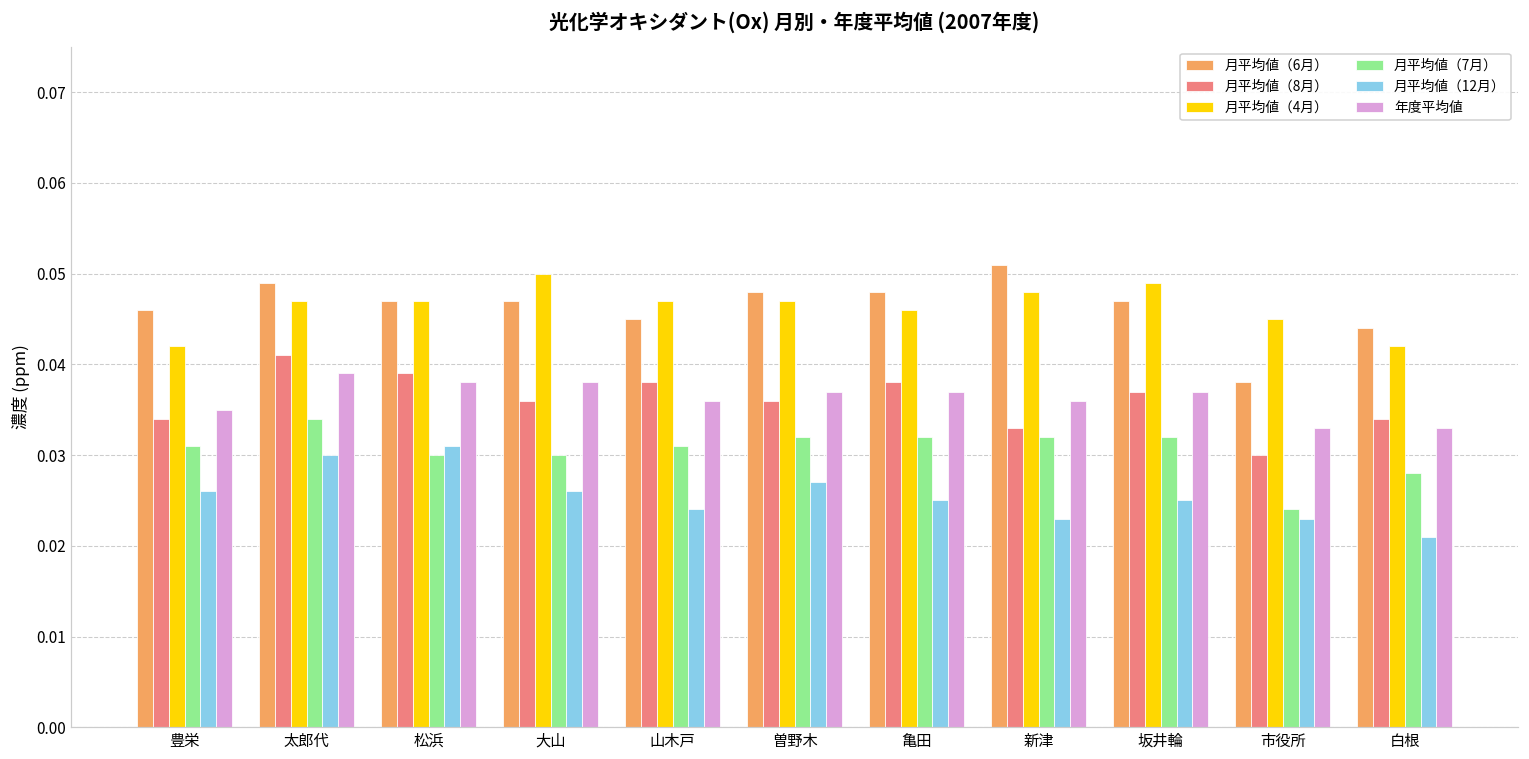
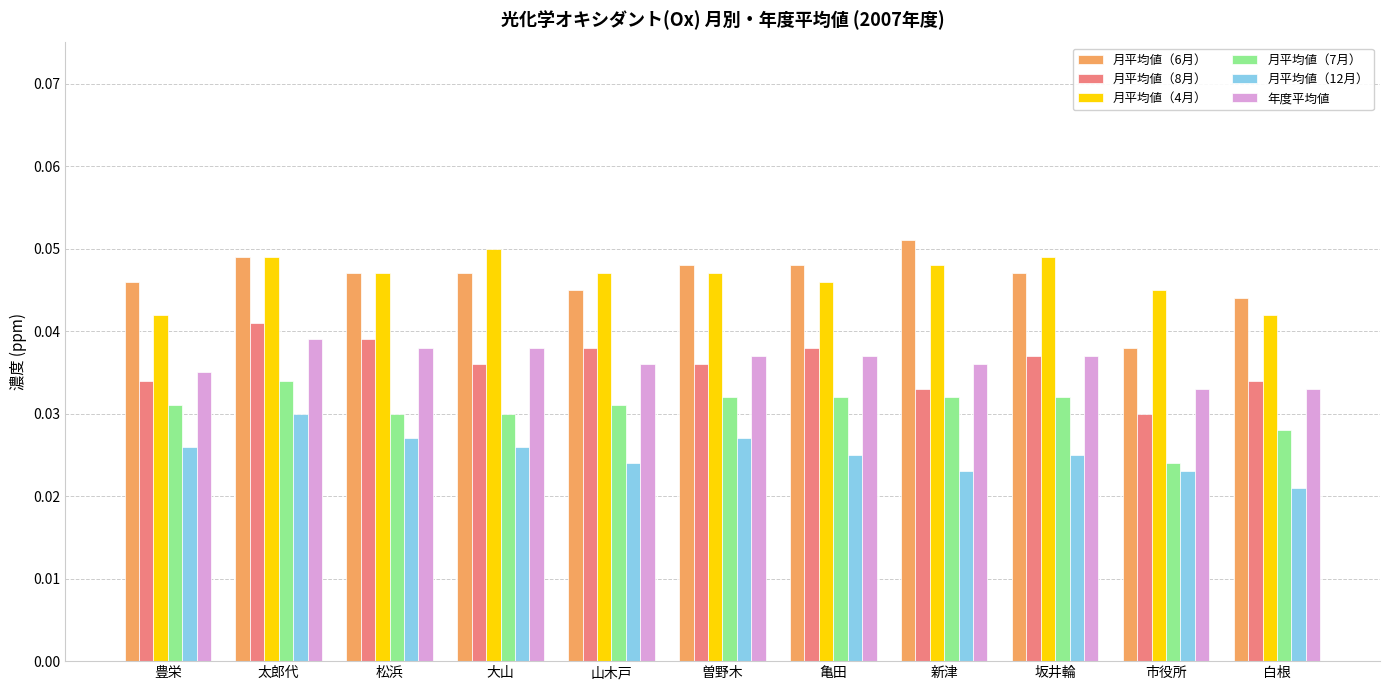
  {
    "月平均値（4月）": {
      "豊栄": 0.042,
-     "太郎代": 0.047,
+     "太郎代": 0.049,
      "松浜": 0.047,
      "大山": 0.050,
      "山木戸": 0.047,
      "曽野木": 0.047,
      "亀田": 0.046,
      "新津": 0.048,
      "坂井輪": 0.049,
      "市役所": 0.045,
      "白根": 0.042
    },
    "月平均値（7月）": {
      "豊栄": 0.031,
      "太郎代": 0.034,
      "松浜": 0.030,
      "大山": 0.030,
      "山木戸": 0.031,
      "曽野木": 0.032,
      "亀田": 0.032,
      "新津": 0.032,
      "坂井輪": 0.032,
      "市役所": 0.024,
      "白根": 0.028
    },
    "月平均値（12月）": {
      "豊栄": 0.026,
      "太郎代": 0.030,
-     "松浜": 0.031,
+     "松浜": 0.027,
      "大山": 0.026,
      "山木戸": 0.024,
      "曽野木": 0.027,
      "亀田": 0.025,
      "新津": 0.023,
      "坂井輪": 0.025,
      "市役所": 0.023,
      "白根": 0.021
    },
    "年度平均値": {
      "豊栄": 0.035,
      "太郎代": 0.039,
      "松浜": 0.038,
      "大山": 0.038,
      "山木戸": 0.036,
      "曽野木": 0.037,
      "亀田": 0.037,
      "新津": 0.036,
      "坂井輪": 0.037,
      "市役所": 0.033,
      "白根": 0.033
    }
  }
